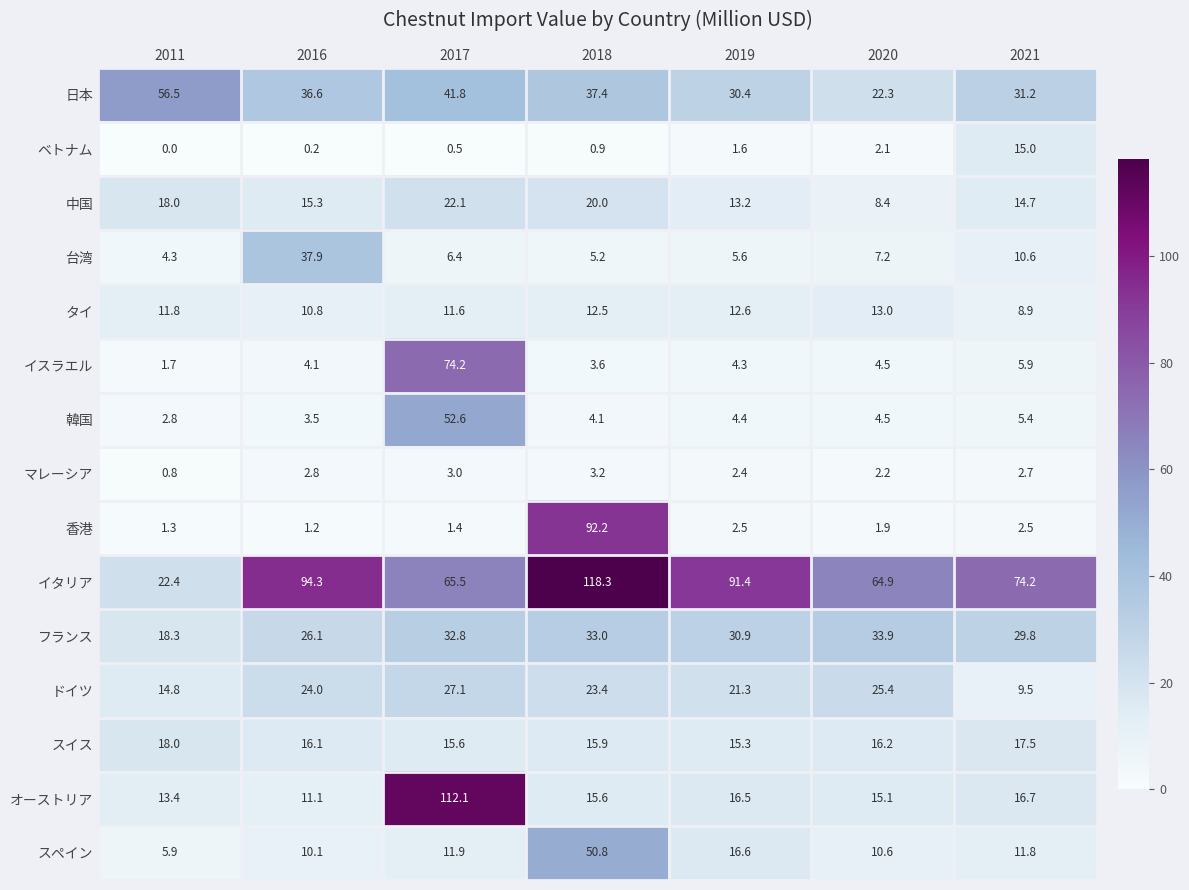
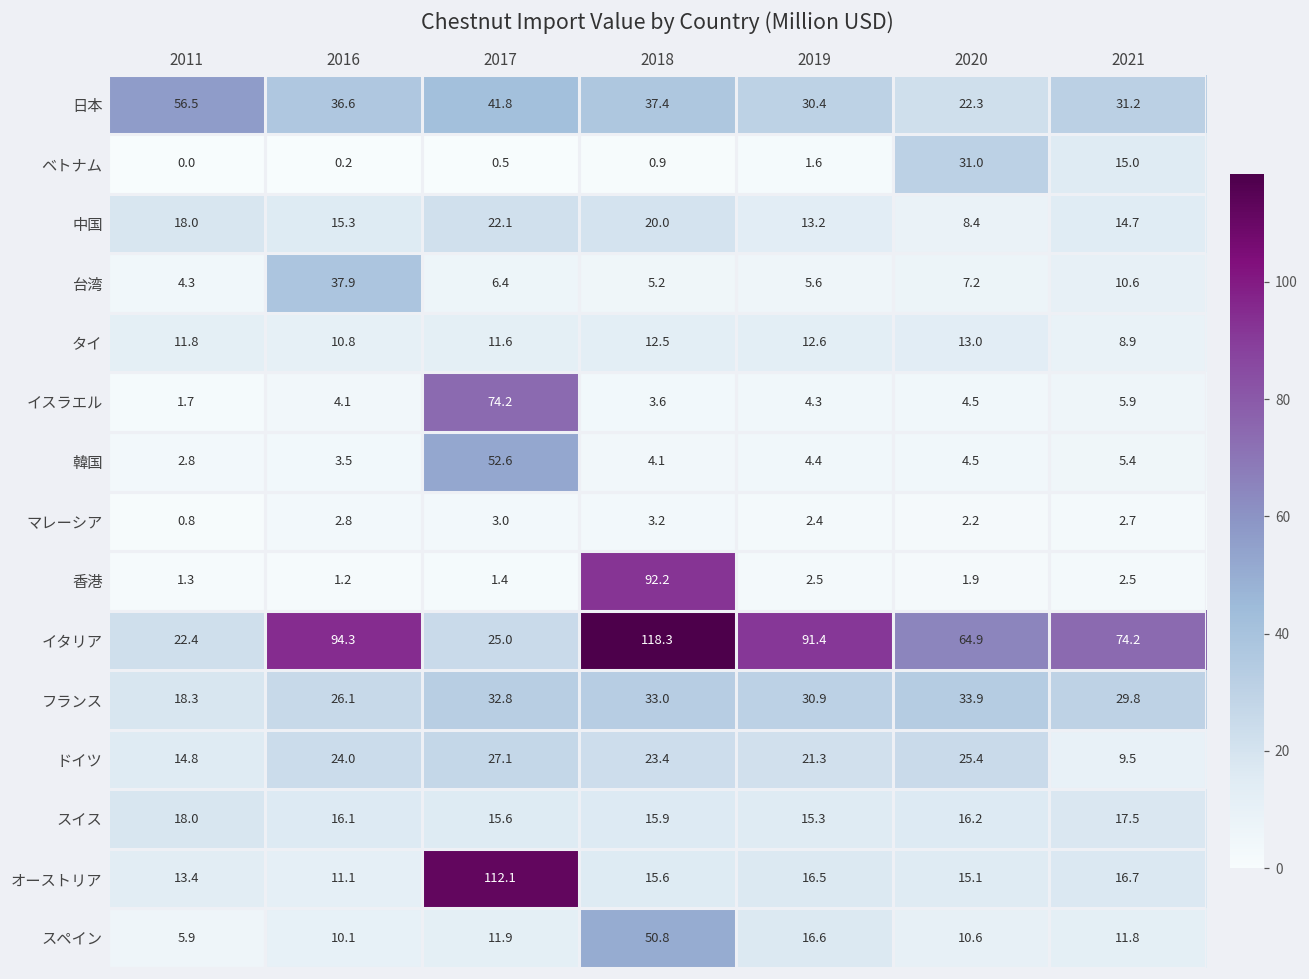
  {
    "日本": {
      "2011": 56.5,
      "2016": 36.6,
      "2017": 41.8,
      "2018": 37.4,
      "2019": 30.4,
      "2020": 22.3,
      "2021": 31.2
    },
    "ベトナム": {
      "2011": 0.0,
      "2016": 0.2,
      "2017": 0.5,
      "2018": 0.9,
      "2019": 1.6,
-     "2020": 2.1,
+     "2020": 31.0,
      "2021": 15.0
    },
    "中国": {
      "2011": 18.0,
      "2016": 15.3,
      "2017": 22.1,
      "2018": 20.0,
      "2019": 13.2,
      "2020": 8.4,
      "2021": 14.7
    },
    "台湾": {
      "2011": 4.3,
      "2016": 37.9,
      "2017": 6.4,
      "2018": 5.2,
      "2019": 5.6,
      "2020": 7.2,
      "2021": 10.6
    },
    "タイ": {
      "2011": 11.8,
      "2016": 10.8,
      "2017": 11.6,
      "2018": 12.5,
      "2019": 12.6,
      "2020": 13.0,
      "2021": 8.9
    },
    "イスラエル": {
      "2011": 1.7,
      "2016": 4.1,
      "2017": 74.2,
      "2018": 3.6,
      "2019": 4.3,
      "2020": 4.5,
      "2021": 5.9
    },
    "韓国": {
      "2011": 2.8,
      "2016": 3.5,
      "2017": 52.6,
      "2018": 4.1,
      "2019": 4.4,
      "2020": 4.5,
      "2021": 5.4
    },
    "マレーシア": {
      "2011": 0.8,
      "2016": 2.8,
      "2017": 3.0,
      "2018": 3.2,
      "2019": 2.4,
      "2020": 2.2,
      "2021": 2.7
    },
    "香港": {
      "2011": 1.3,
      "2016": 1.2,
      "2017": 1.4,
      "2018": 92.2,
      "2019": 2.5,
      "2020": 1.9,
      "2021": 2.5
    },
    "イタリア": {
      "2011": 22.4,
      "2016": 94.3,
-     "2017": 65.5,
+     "2017": 25.0,
      "2018": 118.3,
      "2019": 91.4,
      "2020": 64.9,
      "2021": 74.2
    },
    "フランス": {
      "2011": 18.3,
      "2016": 26.1,
      "2017": 32.8,
      "2018": 33.0,
      "2019": 30.9,
      "2020": 33.9,
      "2021": 29.8
    },
    "ドイツ": {
      "2011": 14.8,
      "2016": 24.0,
      "2017": 27.1,
      "2018": 23.4,
      "2019": 21.3,
      "2020": 25.4,
      "2021": 9.5
    },
    "スイス": {
      "2011": 18.0,
      "2016": 16.1,
      "2017": 15.6,
      "2018": 15.9,
      "2019": 15.3,
      "2020": 16.2,
      "2021": 17.5
    },
    "オーストリア": {
      "2011": 13.4,
      "2016": 11.1,
      "2017": 112.1,
      "2018": 15.6,
      "2019": 16.5,
      "2020": 15.1,
      "2021": 16.7
    },
    "スペイン": {
      "2011": 5.9,
      "2016": 10.1,
      "2017": 11.9,
      "2018": 50.8,
      "2019": 16.6,
      "2020": 10.6,
      "2021": 11.8
    }
  }
